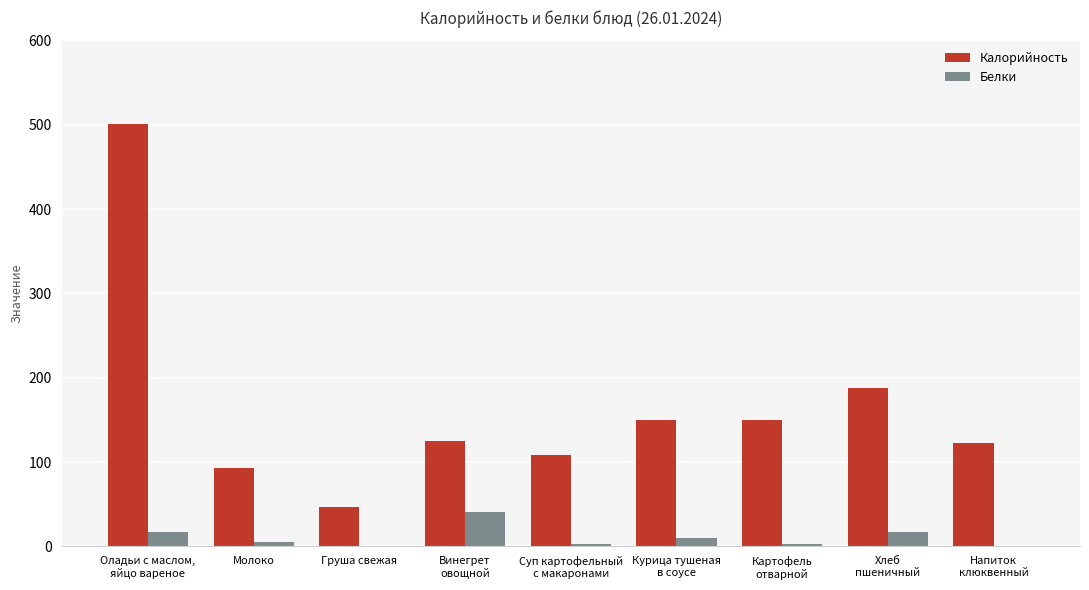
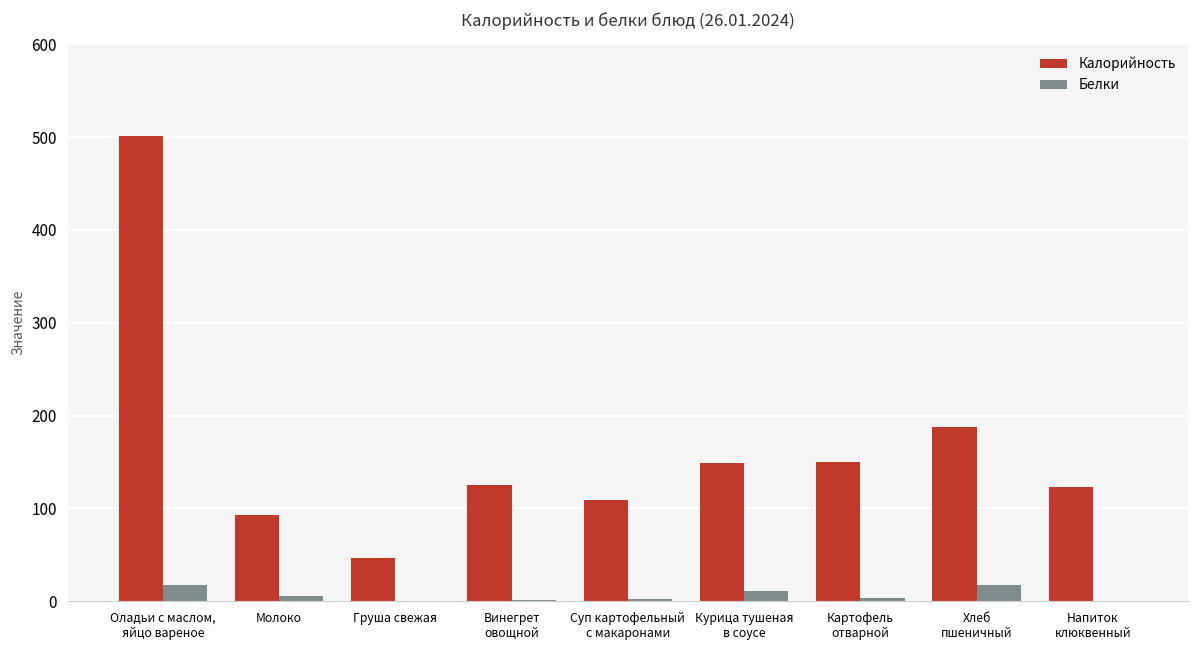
  {
    "Калорийность": {
      "Оладьи с маслом, яйцо вареное": 500,
      "Молоко": 90,
      "Груша свежая": 50,
      "Винегрет овощной": 130,
      "Суп картофельный с макаронами": 110,
      "Курица тушеная в соусе": 150,
      "Картофель отварной": 150,
      "Хлеб пшеничный": 190,
      "Напиток клюквенный": 120
    },
    "Белки": {
      "Оладьи с маслом, яйцо вареное": 20,
      "Молоко": 10,
-     "Винегрет овощной": 40,
+     "Винегрет овощной": 0,
      "Курица тушеная в соусе": 10,
      "Хлеб пшеничный": 20
    }
  }
